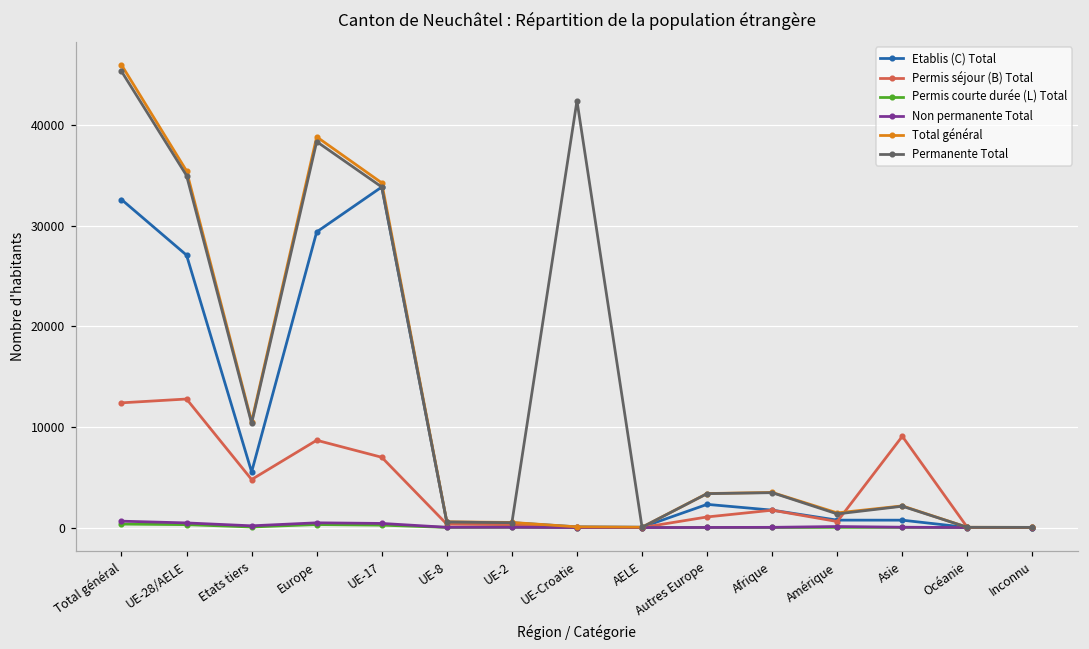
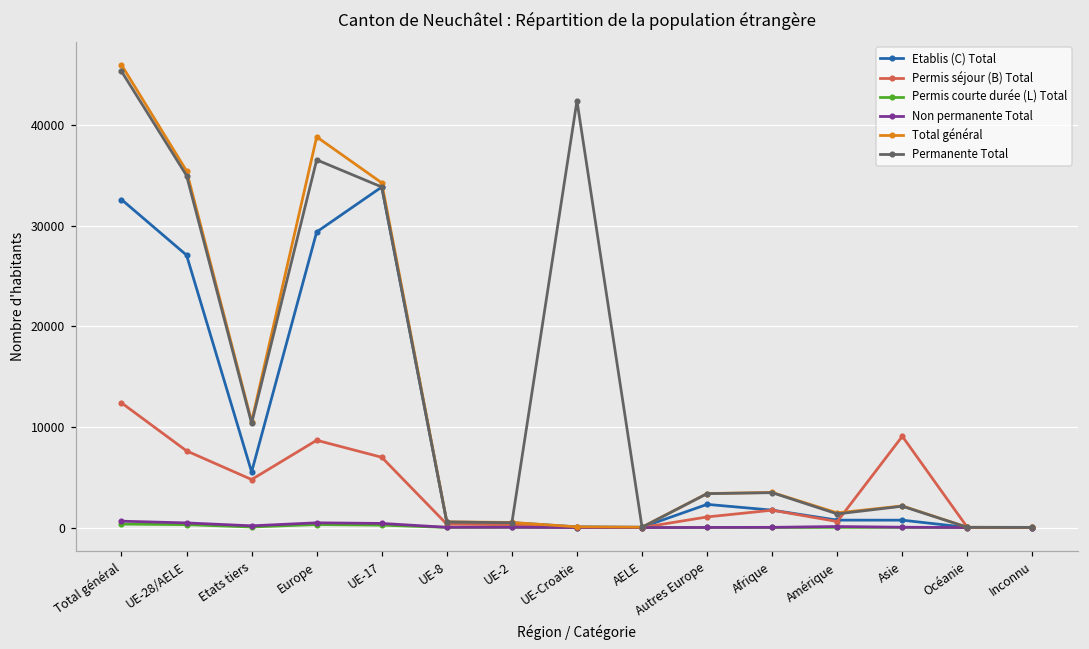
  {
    "Etablis (C) Total": {
      "Total général": 33000,
      "UE-28/AELE": 27000,
      "Etats tiers": 6000,
      "Europe": 29000,
      "Autres Europe": 2000,
      "Asie": 1000
    },
    "Permis séjour (B) Total": {
      "Total général": 12000,
-     "UE-28/AELE": 13000,
+     "UE-28/AELE": 8000,
      "Etats tiers": 5000,
      "Europe": 9000,
      "UE-17": 7000,
      "Autres Europe": 1000,
      "Asie": 9000
    },
    "Permis courte durée (L) Total": {
      "Total général": 0
    },
    "Non permanente Total": {
      "Total général": 1000
    },
    "Total général": {
      "Total général": 46000,
      "UE-28/AELE": 35000,
      "Europe": 39000,
      "UE-17": 34000
    },
    "Permanente Total": {
      "Total général": 45000,
      "UE-28/AELE": 35000,
-     "Europe": 38000,
+     "Europe": 37000,
      "UE-Croatie": 42000
    }
  }
